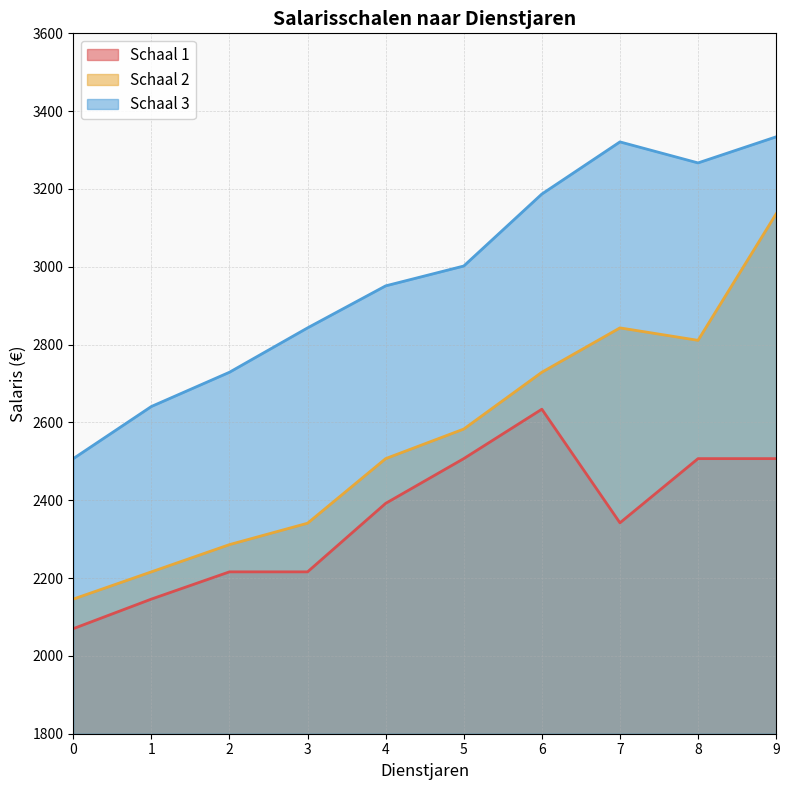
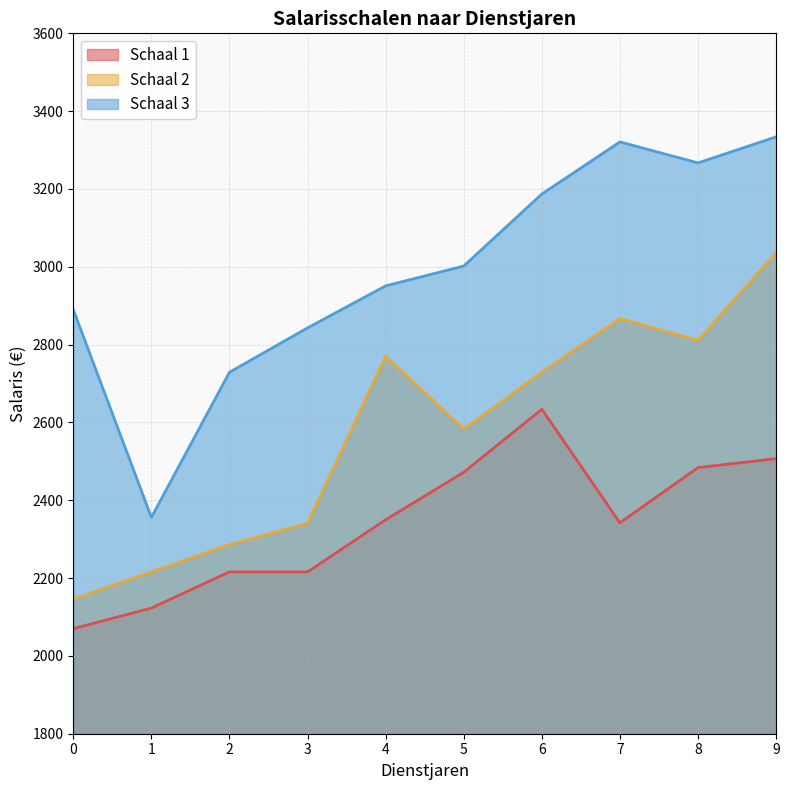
  {
    "Schaal 1": {
      "0": 2070,
-     "1": 2150,
+     "1": 2120,
      "2": 2220,
      "3": 2220,
-     "4": 2390,
-     "5": 2510,
+     "4": 2350,
+     "5": 2470,
      "6": 2630,
      "7": 2340,
-     "8": 2510,
+     "8": 2480,
      "9": 2510
    },
    "Schaal 2": {
      "0": 2150,
      "1": 2220,
      "2": 2290,
      "3": 2340,
-     "4": 2510,
+     "4": 2770,
      "5": 2580,
      "6": 2730,
-     "7": 2840,
+     "7": 2870,
      "8": 2810,
-     "9": 3140
+     "9": 3040
    },
    "Schaal 3": {
-     "0": 2510,
-     "1": 2640,
+     "0": 2890,
+     "1": 2360,
      "2": 2730,
      "3": 2840,
      "4": 2950,
      "5": 3000,
      "6": 3190,
      "7": 3320,
      "8": 3270,
      "9": 3330
    }
  }
